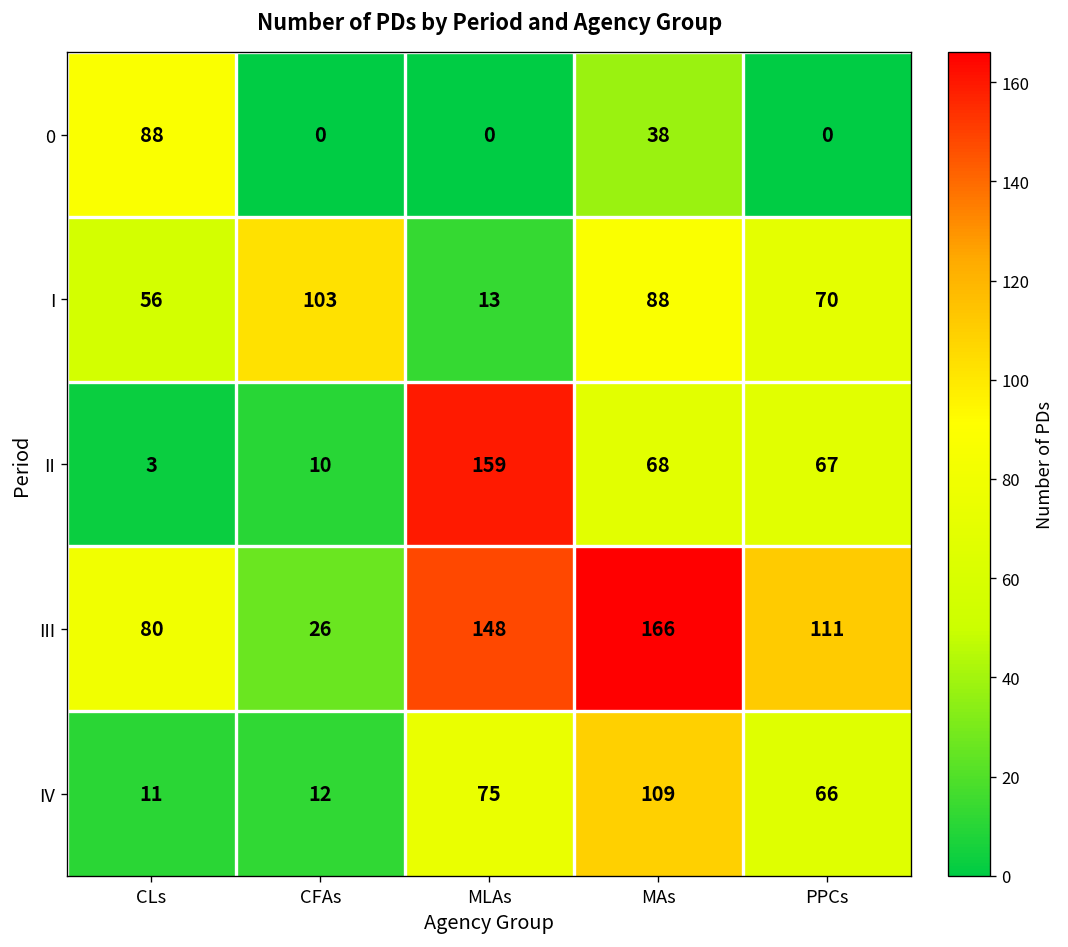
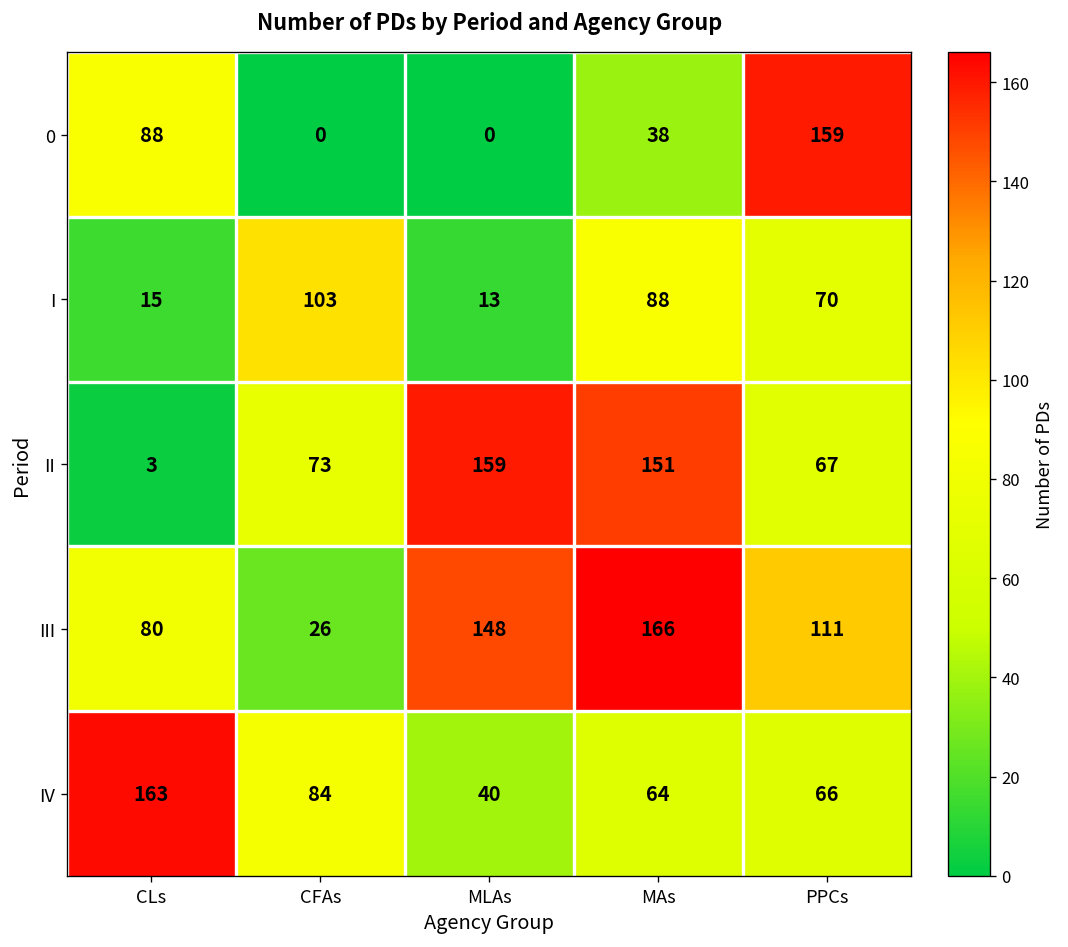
  {
    "0": {
      "CLs": 88,
      "CFAs": 0,
      "MLAs": 0,
      "MAs": 38,
-     "PPCs": 0
+     "PPCs": 159
    },
    "I": {
-     "CLs": 56,
+     "CLs": 15,
      "CFAs": 103,
      "MLAs": 13,
      "MAs": 88,
      "PPCs": 70
    },
    "II": {
      "CLs": 3,
-     "CFAs": 10,
+     "CFAs": 73,
      "MLAs": 159,
-     "MAs": 68,
+     "MAs": 151,
      "PPCs": 67
    },
    "III": {
      "CLs": 80,
      "CFAs": 26,
      "MLAs": 148,
      "MAs": 166,
      "PPCs": 111
    },
    "IV": {
-     "CLs": 11,
-     "CFAs": 12,
-     "MLAs": 75,
-     "MAs": 109,
+     "CLs": 163,
+     "CFAs": 84,
+     "MLAs": 40,
+     "MAs": 64,
      "PPCs": 66
    }
  }
